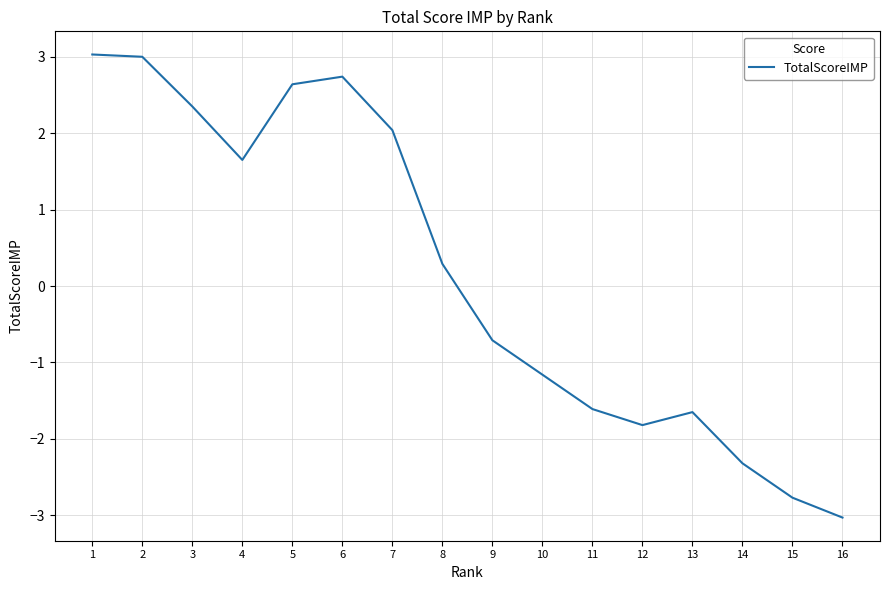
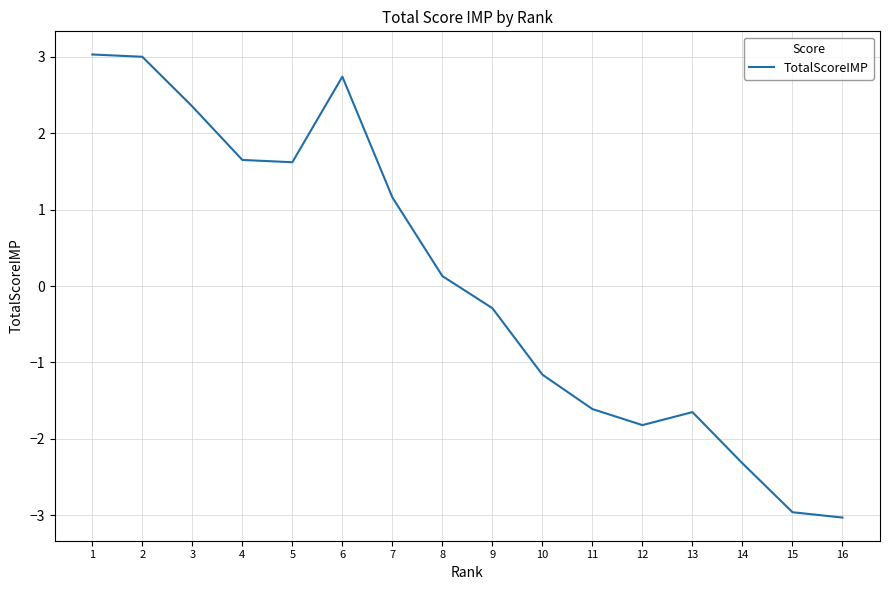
  {
    "1": 3.0,
    "2": 3.0,
    "3": 2.4,
    "4": 1.7,
-   "5": 2.6,
+   "5": 1.6,
    "6": 2.7,
-   "7": 2.0,
-   "8": 0.3,
-   "9": -0.7,
+   "7": 1.2,
+   "8": 0.1,
+   "9": -0.3,
    "10": -1.2,
    "11": -1.6,
    "12": -1.8,
    "13": -1.7,
    "14": -2.3,
-   "15": -2.8,
+   "15": -3.0,
    "16": -3.0
  }
